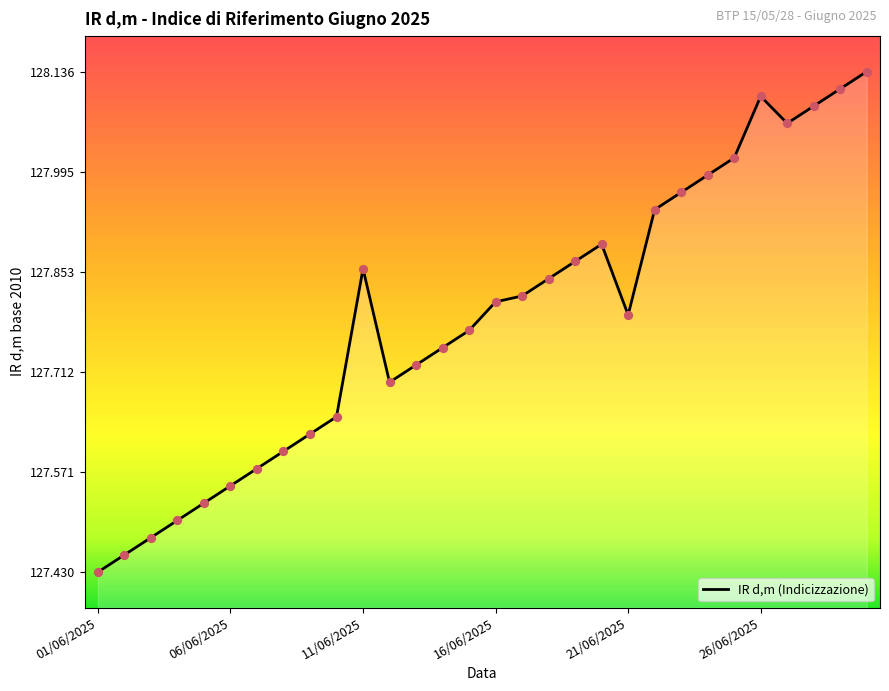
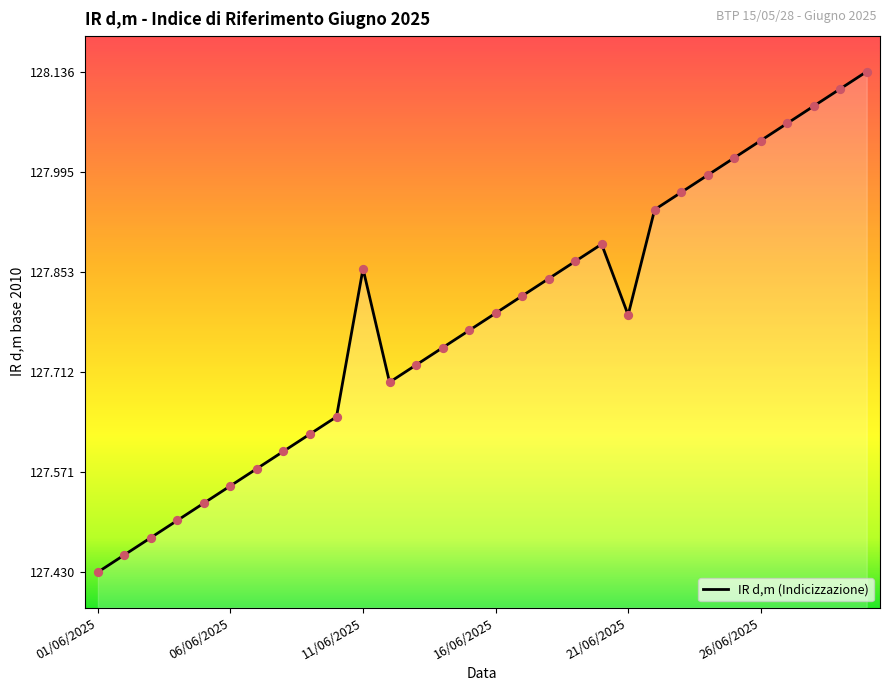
  {
    "01/06/2025": 127.43,
    "06/06/2025": 127.55,
    "11/06/2025": 127.86,
-   "16/06/2025": 127.81,
+   "16/06/2025": 127.80,
    "21/06/2025": 127.79,
-   "26/06/2025": 128.10
+   "26/06/2025": 128.04
  }
